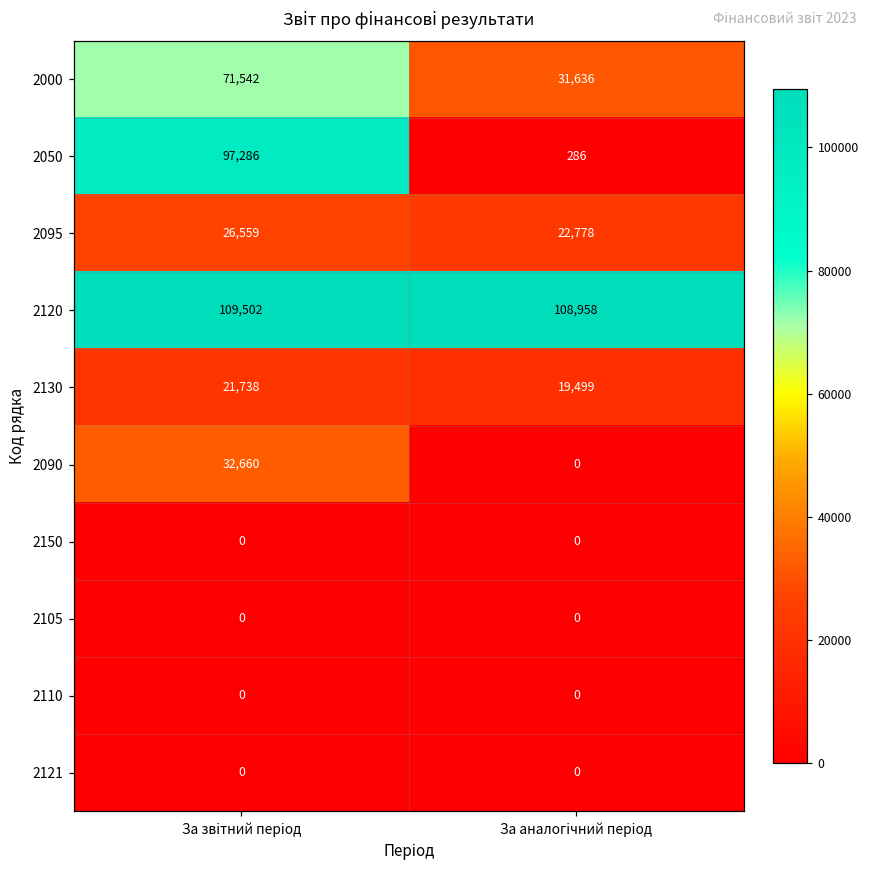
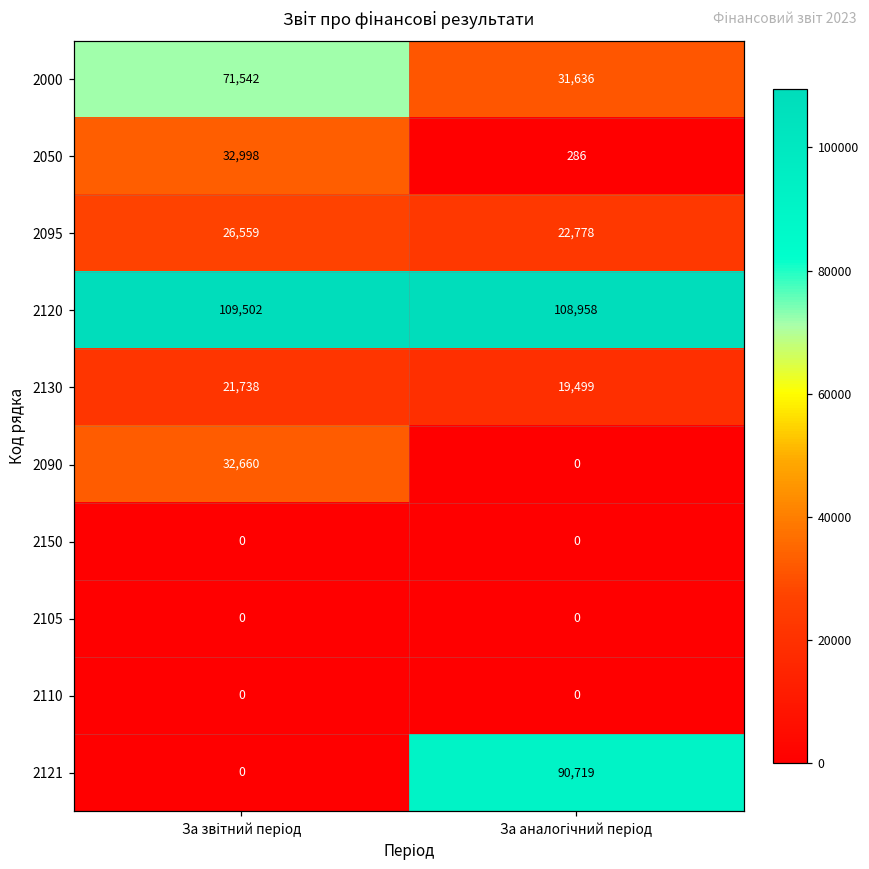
  {
    "2000": {
      "За звітний період": "71,542",
      "За аналогічний період": "31,636"
    },
    "2050": {
-     "За звітний період": "97,286",
+     "За звітний період": "32,998",
      "За аналогічний період": "286"
    },
    "2095": {
      "За звітний період": "26,559",
      "За аналогічний період": "22,778"
    },
    "2120": {
      "За звітний період": "109,502",
      "За аналогічний період": "108,958"
    },
    "2130": {
      "За звітний період": "21,738",
      "За аналогічний період": "19,499"
    },
    "2090": {
      "За звітний період": "32,660",
      "За аналогічний період": "0"
    },
    "2150": {
      "За звітний період": "0",
      "За аналогічний період": "0"
    },
    "2105": {
      "За звітний період": "0",
      "За аналогічний період": "0"
    },
    "2110": {
      "За звітний період": "0",
      "За аналогічний період": "0"
    },
    "2121": {
      "За звітний період": "0",
-     "За аналогічний період": "0"
+     "За аналогічний період": "90,719"
    }
  }
